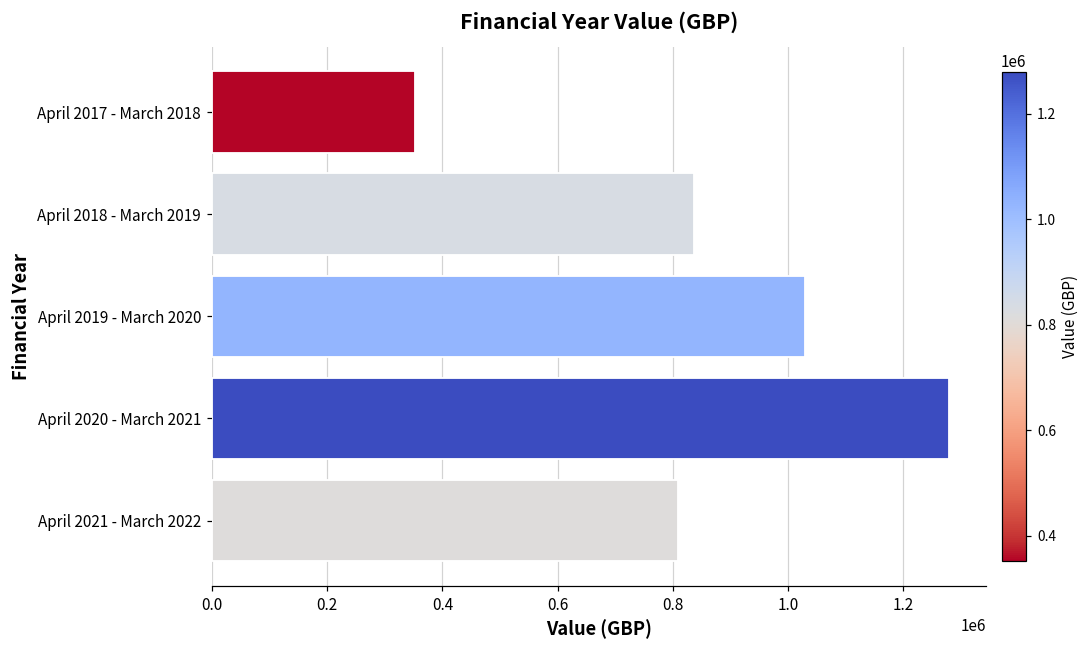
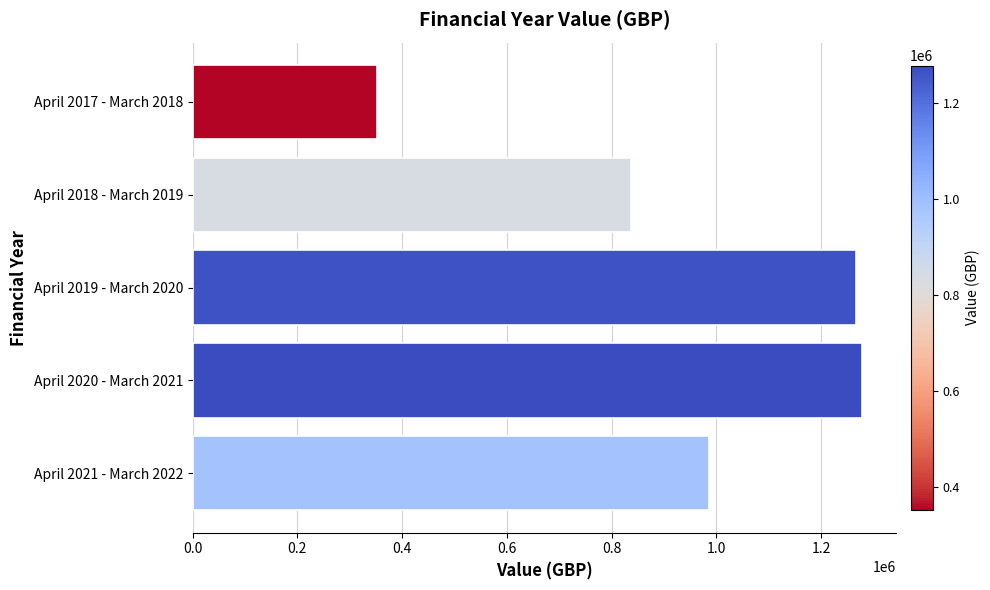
  {
    "April 2017 - March 2018": 350000,
    "April 2018 - March 2019": 840000,
-   "April 2019 - March 2020": 1030000,
+   "April 2019 - March 2020": 1270000,
    "April 2020 - March 2021": 1280000,
-   "April 2021 - March 2022": 810000
+   "April 2021 - March 2022": 990000
  }
